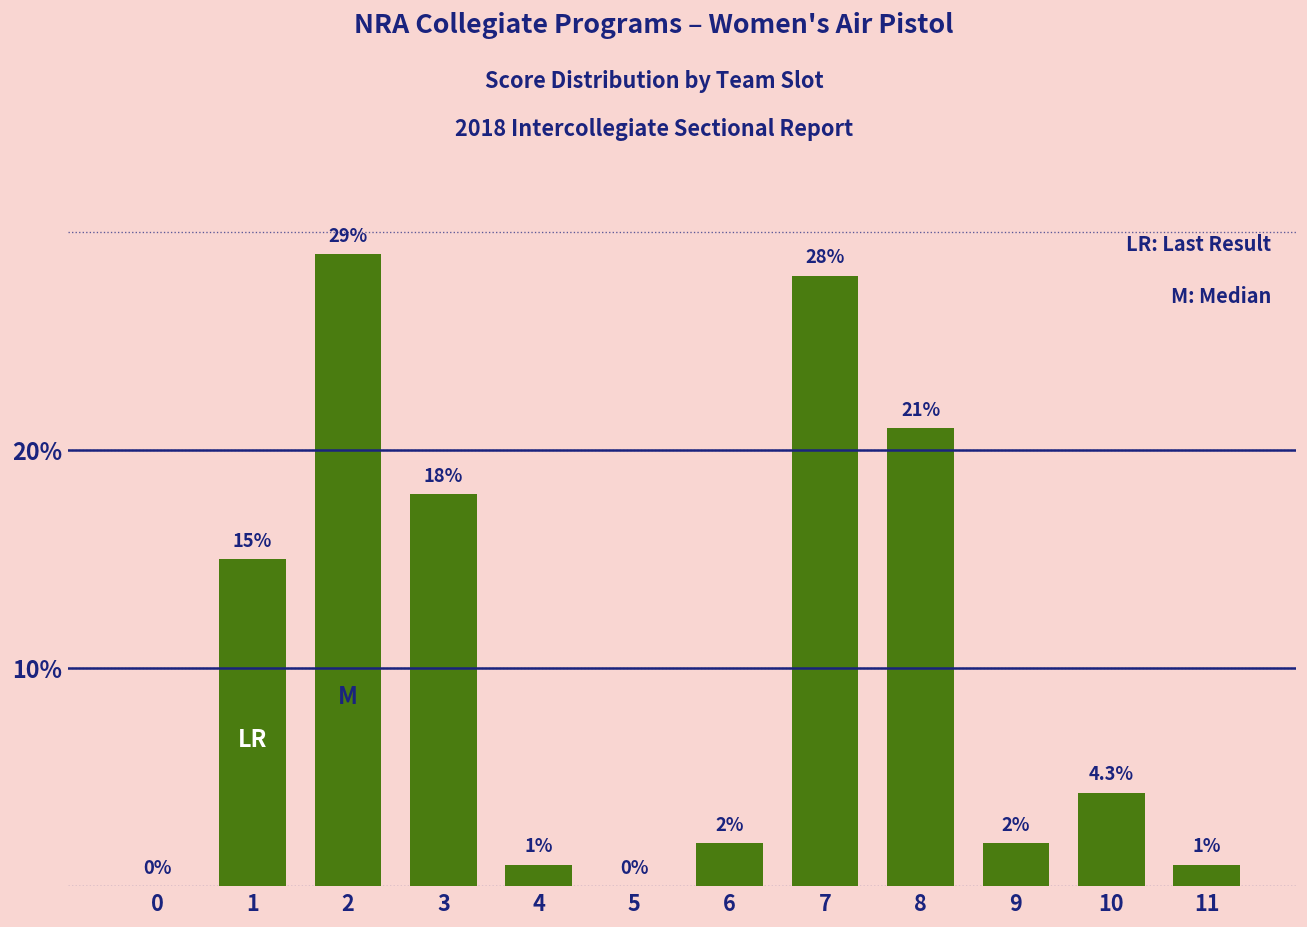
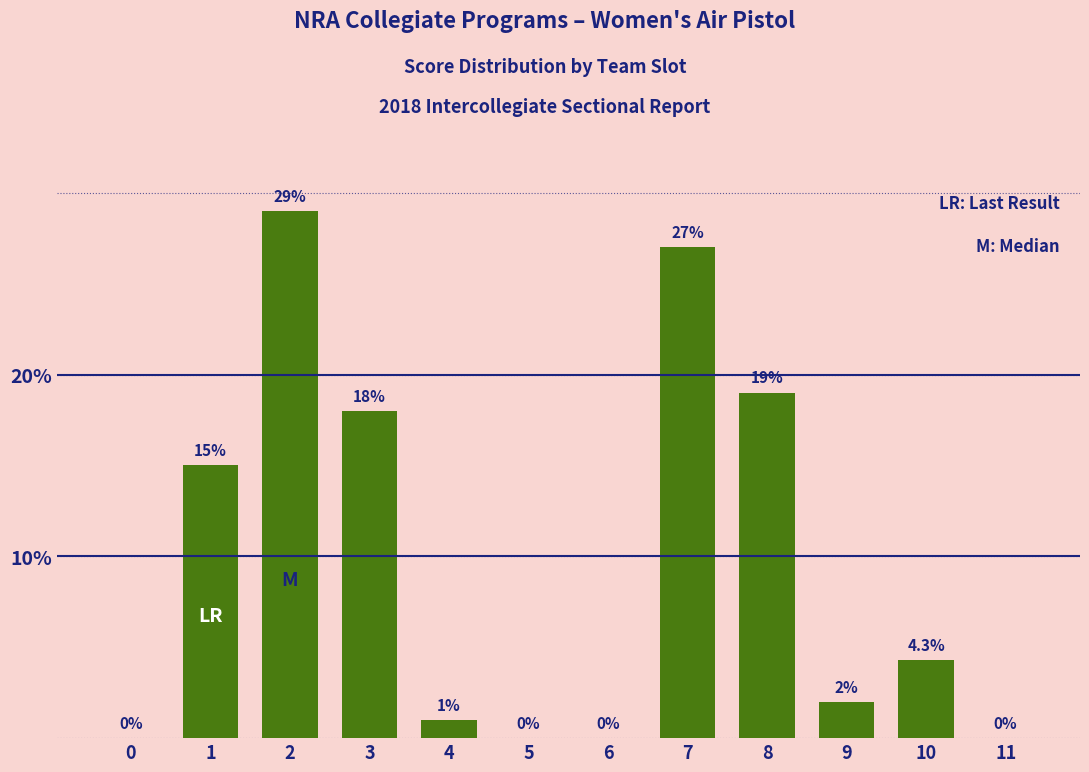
  {
    "0": "0%",
    "1": "15%",
    "2": "29%",
    "3": "18%",
    "4": "1%",
    "5": "0%",
-   "6": "2%",
-   "7": "28%",
-   "8": "21%",
+   "6": "0%",
+   "7": "27%",
+   "8": "19%",
    "9": "2%",
    "10": "4.3%",
-   "11": "1%"
+   "11": "0%"
  }
